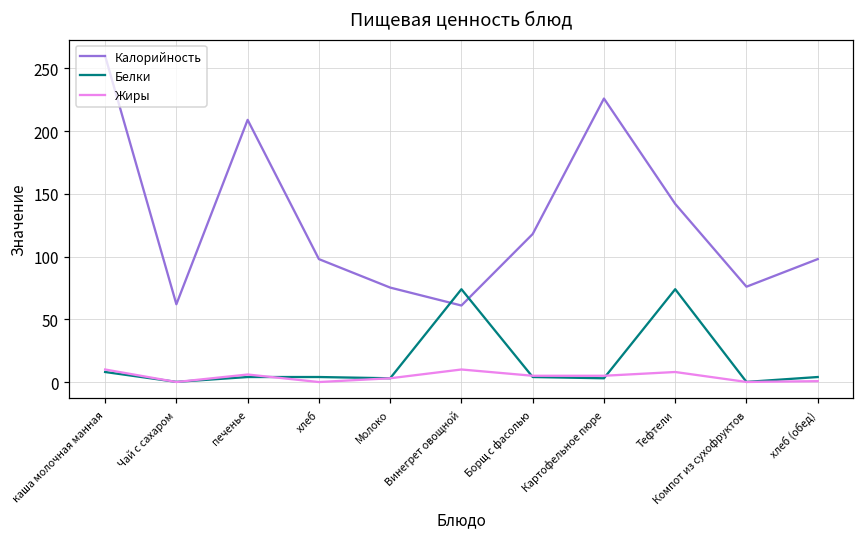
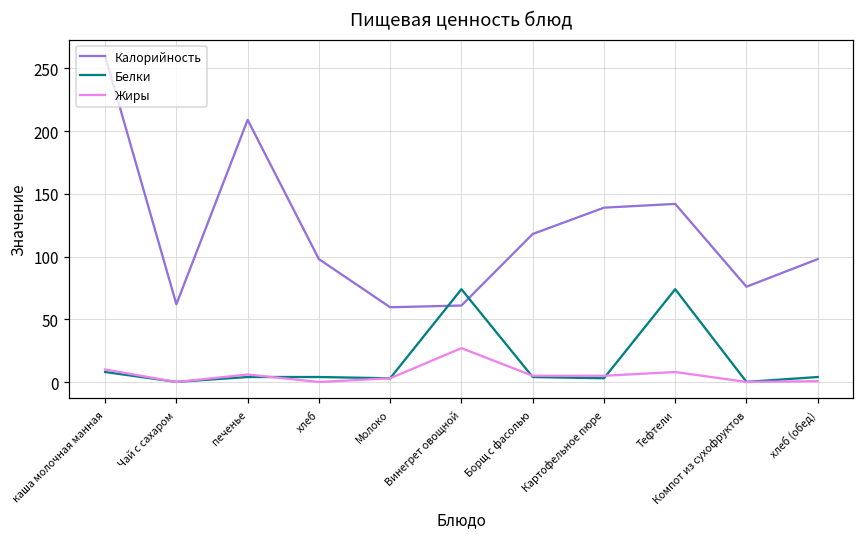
  {
    "Калорийность": {
      "Чай с сахаром": 62,
      "печенье": 209,
      "хлеб": 98,
-     "Молоко": 75,
+     "Молоко": 60,
      "Винегрет овощной": 61,
      "Борщ с фасолью": 118,
-     "Картофельное пюре": 226,
+     "Картофельное пюре": 139,
      "Тефтели": 142,
      "Компот из сухофруктов": 76,
      "хлеб (обед)": 98
    },
    "Белки": {
      "хлеб": 4,
      "Винегрет овощной": 74,
      "Тефтели": 74,
      "хлеб (обед)": 4
    },
    "Жиры": {
      "хлеб": 0,
-     "Винегрет овощной": 10,
+     "Винегрет овощной": 27,
      "Тефтели": 8,
      "хлеб (обед)": 1
    }
  }
